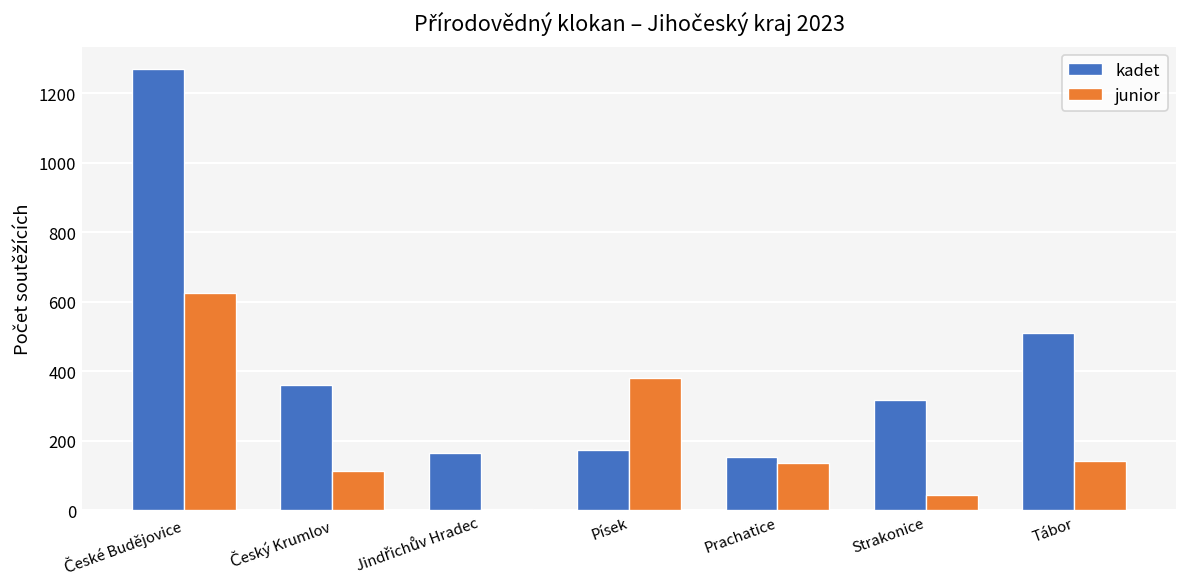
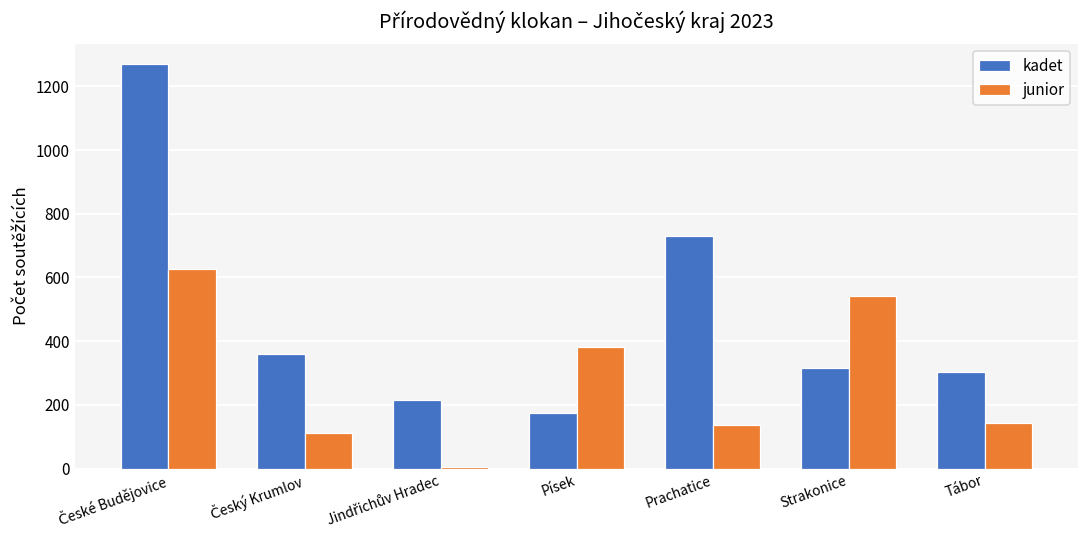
  {
    "kadet": {
      "České Budějovice": 1270,
      "Český Krumlov": 360,
-     "Jindřichův Hradec": 170,
+     "Jindřichův Hradec": 220,
      "Písek": 170,
-     "Prachatice": 150,
+     "Prachatice": 730,
      "Strakonice": 320,
-     "Tábor": 510
+     "Tábor": 300
    },
    "junior": {
      "České Budějovice": 630,
      "Český Krumlov": 110,
      "Písek": 380,
      "Prachatice": 140,
-     "Strakonice": 40,
+     "Strakonice": 540,
      "Tábor": 140
    }
  }
